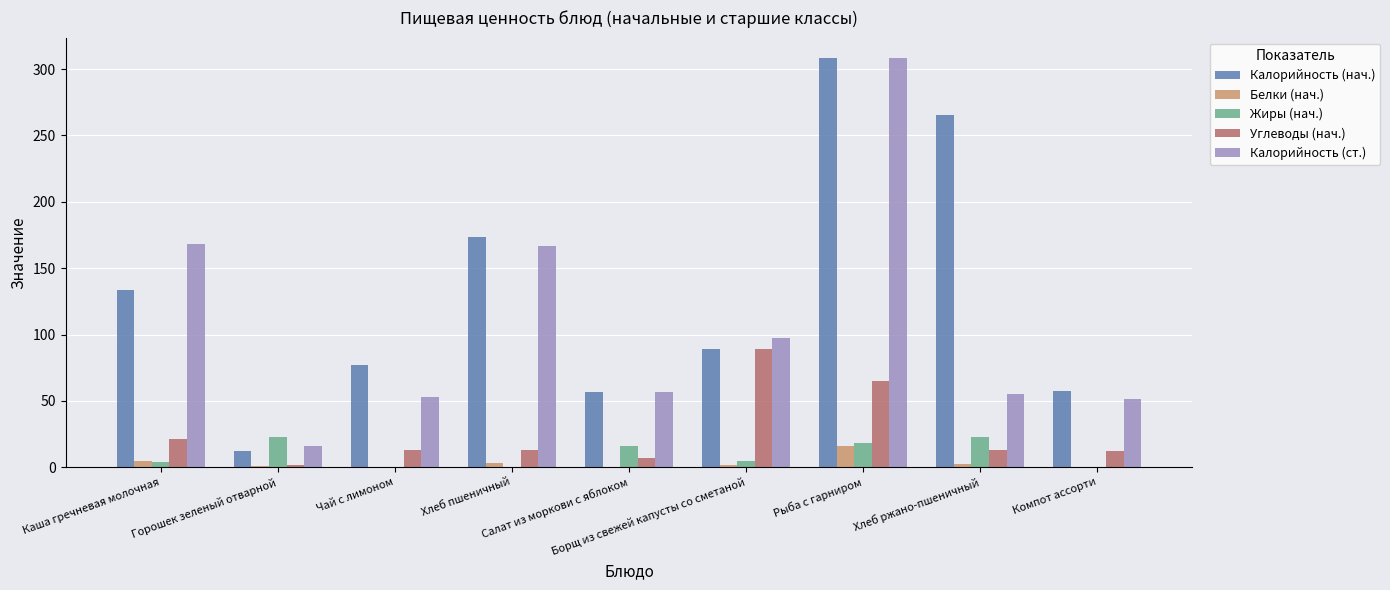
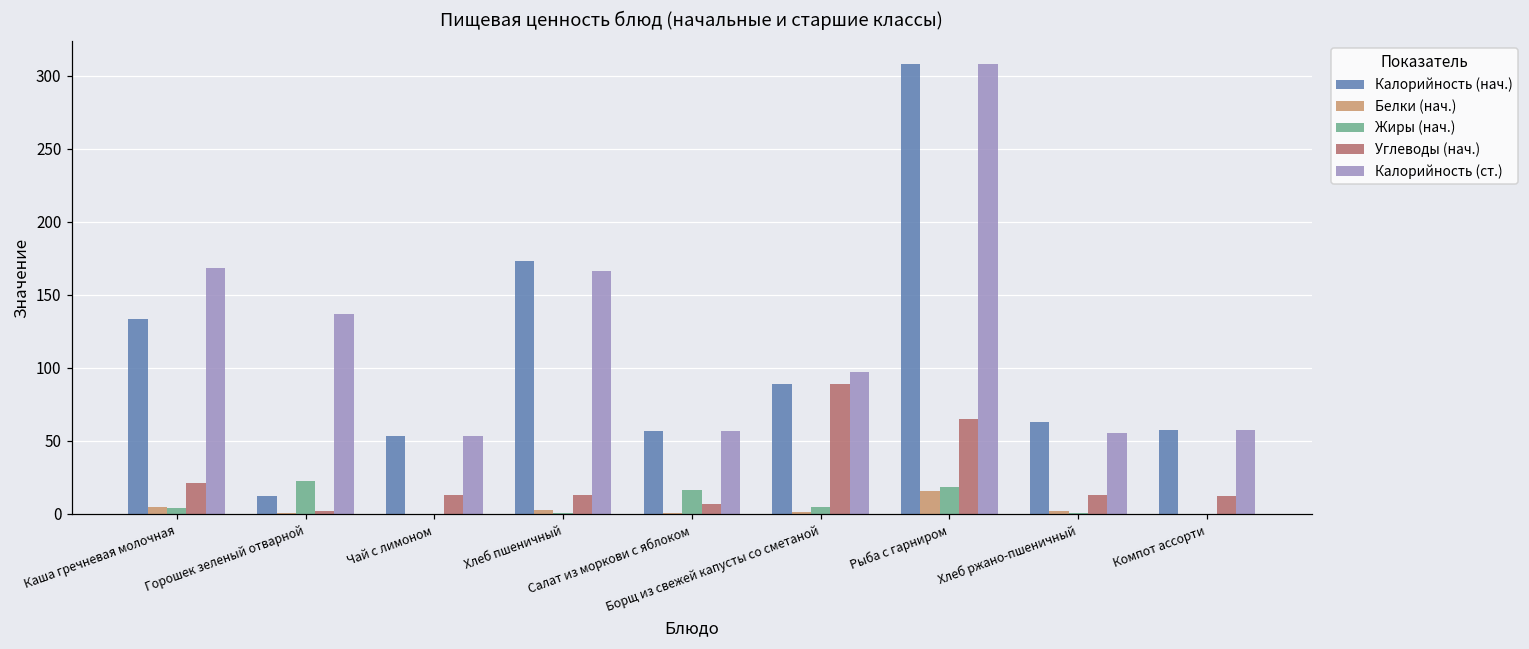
  {
    "Калорийность (нач.)": {
      "Каша гречневая молочная": 134,
      "Горошек зеленый отварной": 12,
-     "Чай с лимоном": 77,
+     "Чай с лимоном": 53,
      "Хлеб пшеничный": 173,
      "Салат из моркови с яблоком": 57,
      "Борщ из свежей капусты со сметаной": 89,
      "Рыба с гарниром": 308,
-     "Хлеб ржано-пшеничный": 265,
+     "Хлеб ржано-пшеничный": 63,
      "Компот ассорти": 57
    },
    "Жиры (нач.)": {
      "Каша гречневая молочная": 4,
      "Горошек зеленый отварной": 23,
      "Салат из моркови с яблоком": 16,
      "Борщ из свежей капусты со сметаной": 5,
      "Рыба с гарниром": 18,
-     "Хлеб ржано-пшеничный": 23
+     "Хлеб ржано-пшеничный": 0
    },
    "Калорийность (ст.)": {
      "Каша гречневая молочная": 169,
-     "Горошек зеленый отварной": 16,
+     "Горошек зеленый отварной": 137,
      "Чай с лимоном": 53,
      "Хлеб пшеничный": 167,
      "Салат из моркови с яблоком": 57,
      "Борщ из свежей капусты со сметаной": 97,
      "Рыба с гарниром": 308,
      "Хлеб ржано-пшеничный": 55,
-     "Компот ассорти": 51
+     "Компот ассорти": 57
    }
  }
